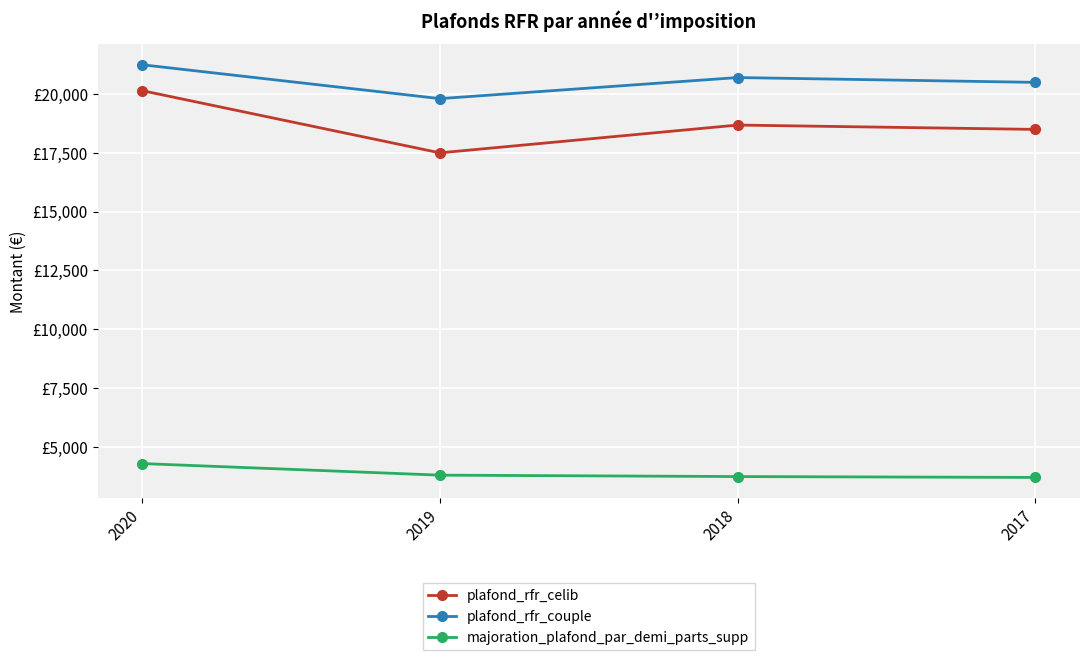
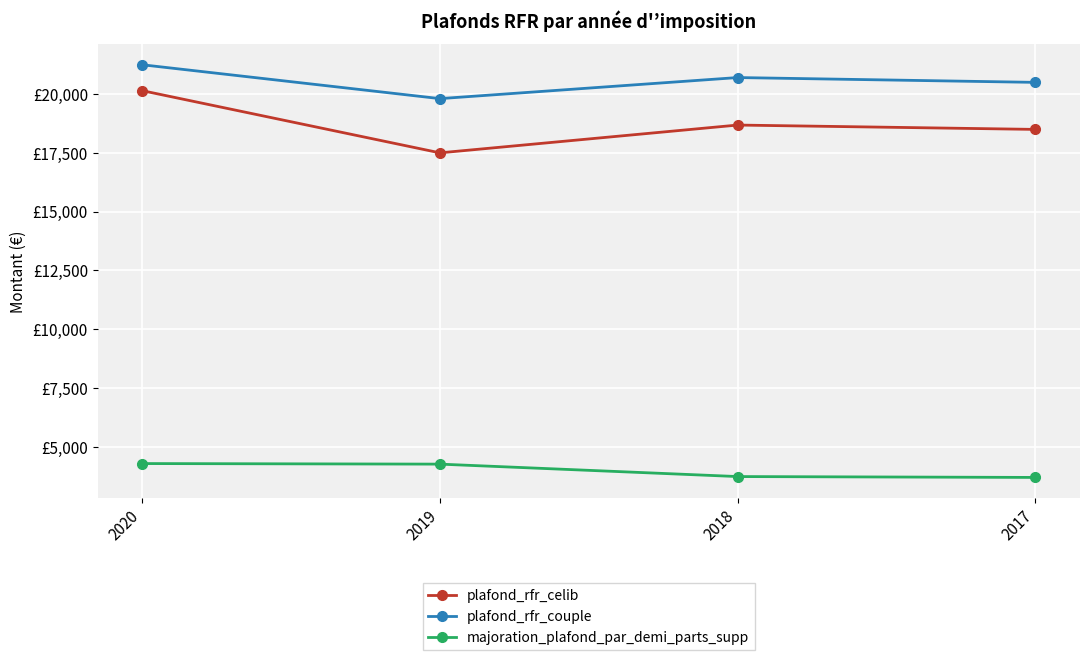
  {
    "plafond_rfr_celib": {
      "2020": "£20,100",
      "2019": "£17,500",
      "2018": "£18,700",
      "2017": "£18,500"
    },
    "plafond_rfr_couple": {
      "2020": "£21,200",
      "2019": "£19,800",
      "2018": "£20,700",
      "2017": "£20,500"
    },
    "majoration_plafond_par_demi_parts_supp": {
      "2020": "£4,300",
-     "2019": "£3,800",
+     "2019": "£4,300",
      "2018": "£3,700",
      "2017": "£3,700"
    }
  }
